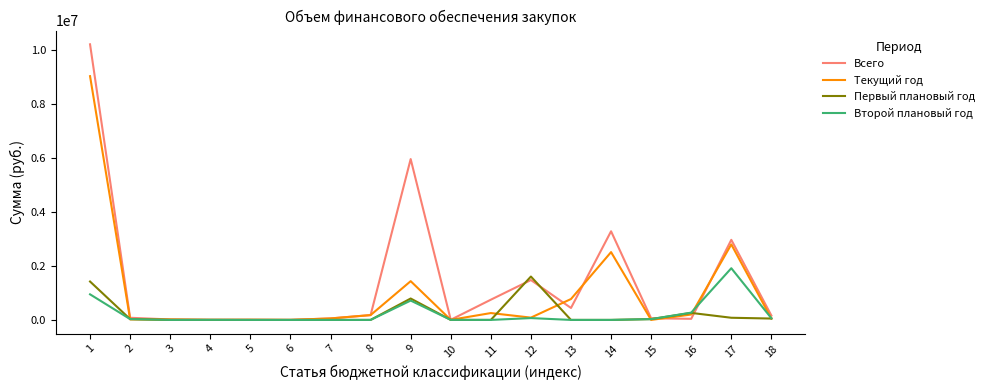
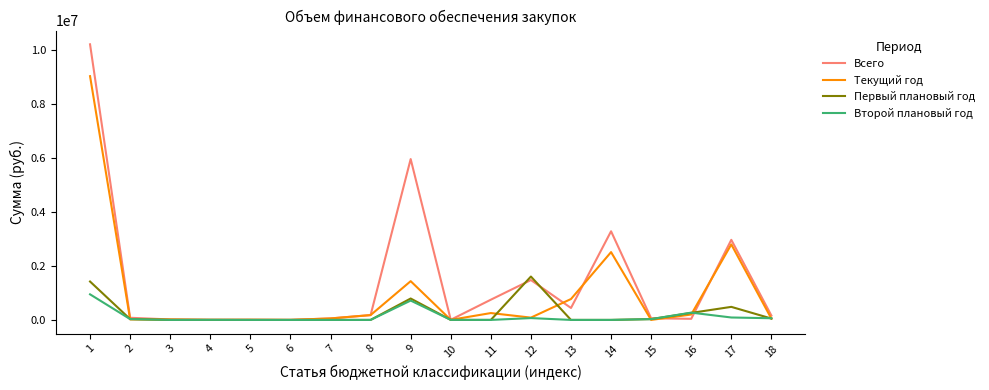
  {
    "Всего": {
      "1": 10200000,
      "9": 6000000,
      "11": 700000,
      "12": 1500000,
      "13": 400000,
      "14": 3300000,
      "16": 0,
      "17": 3000000,
      "18": 200000
    },
    "Текущий год": {
      "1": 9000000,
      "9": 1400000,
      "11": 300000,
      "13": 800000,
      "14": 2500000,
      "17": 2800000
    },
    "Первый плановый год": {
      "1": 1400000,
      "12": 1600000,
-     "17": 100000
+     "17": 500000
    },
    "Второй плановый год": {
      "1": 900000,
-     "17": 1900000
+     "17": 100000
    }
  }
